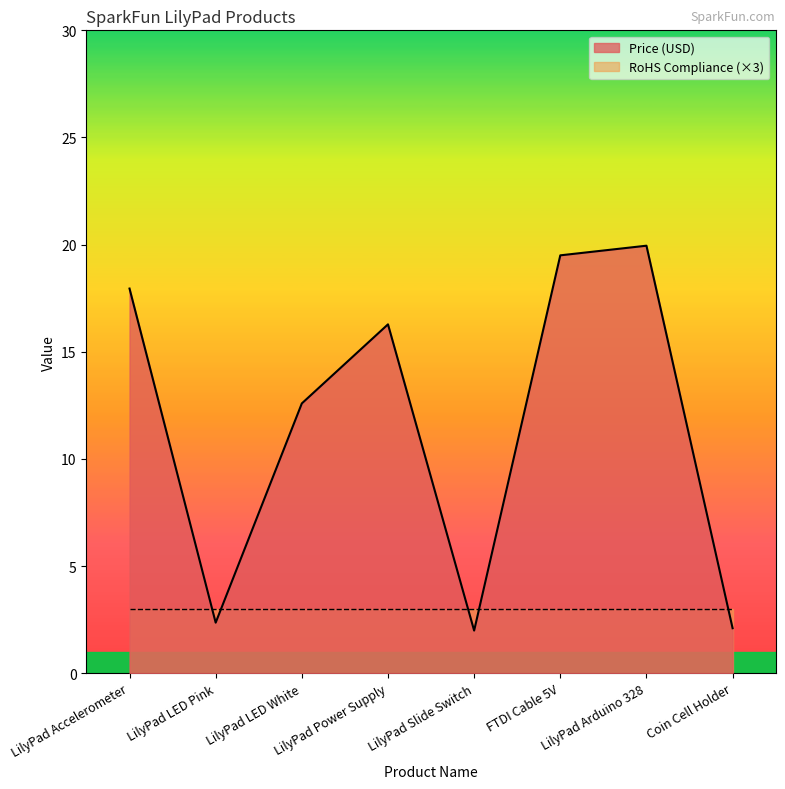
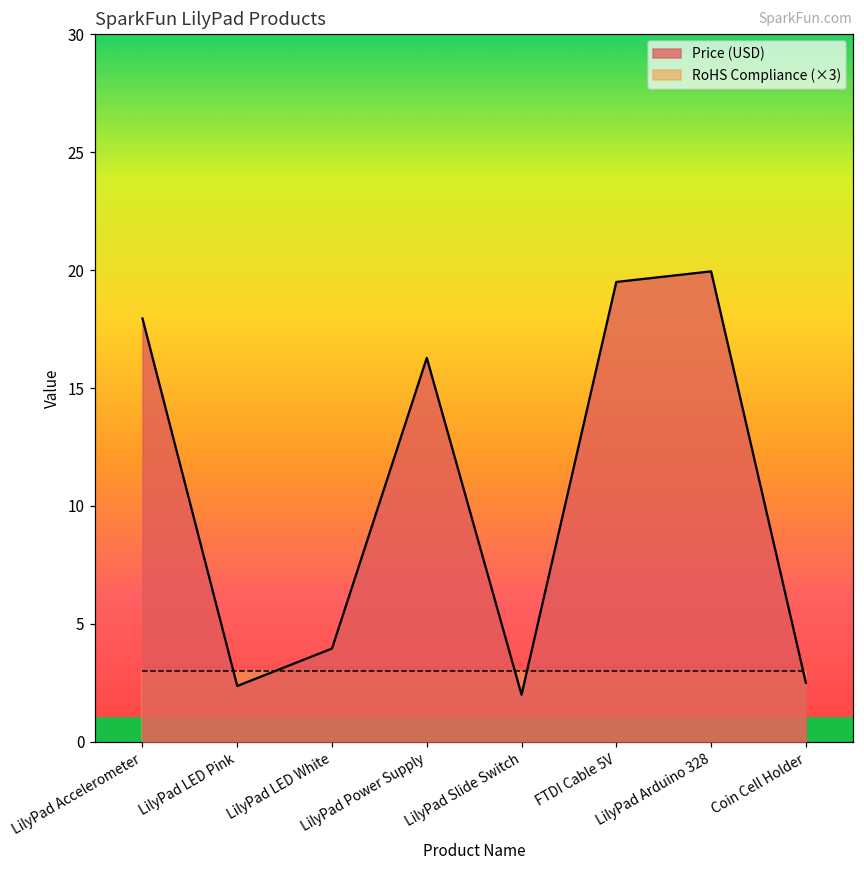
  {
    "Price (USD)": {
      "LilyPad Accelerometer": 18.0,
      "LilyPad LED Pink": 2.4,
-     "LilyPad LED White": 12.6,
+     "LilyPad LED White": 4.0,
      "LilyPad Power Supply": 16.3,
      "LilyPad Slide Switch": 2.0,
      "FTDI Cable 5V": 19.5,
      "LilyPad Arduino 328": 20.0,
-     "Coin Cell Holder": 2.1
+     "Coin Cell Holder": 2.5
    },
    "RoHS Compliance (×3)": {
      "LilyPad Accelerometer": 3.0,
      "LilyPad LED Pink": 3.0,
      "LilyPad LED White": 3.0,
      "LilyPad Power Supply": 3.0,
      "LilyPad Slide Switch": 3.0,
      "FTDI Cable 5V": 3.0,
      "LilyPad Arduino 328": 3.0,
      "Coin Cell Holder": 3.0
    }
  }
